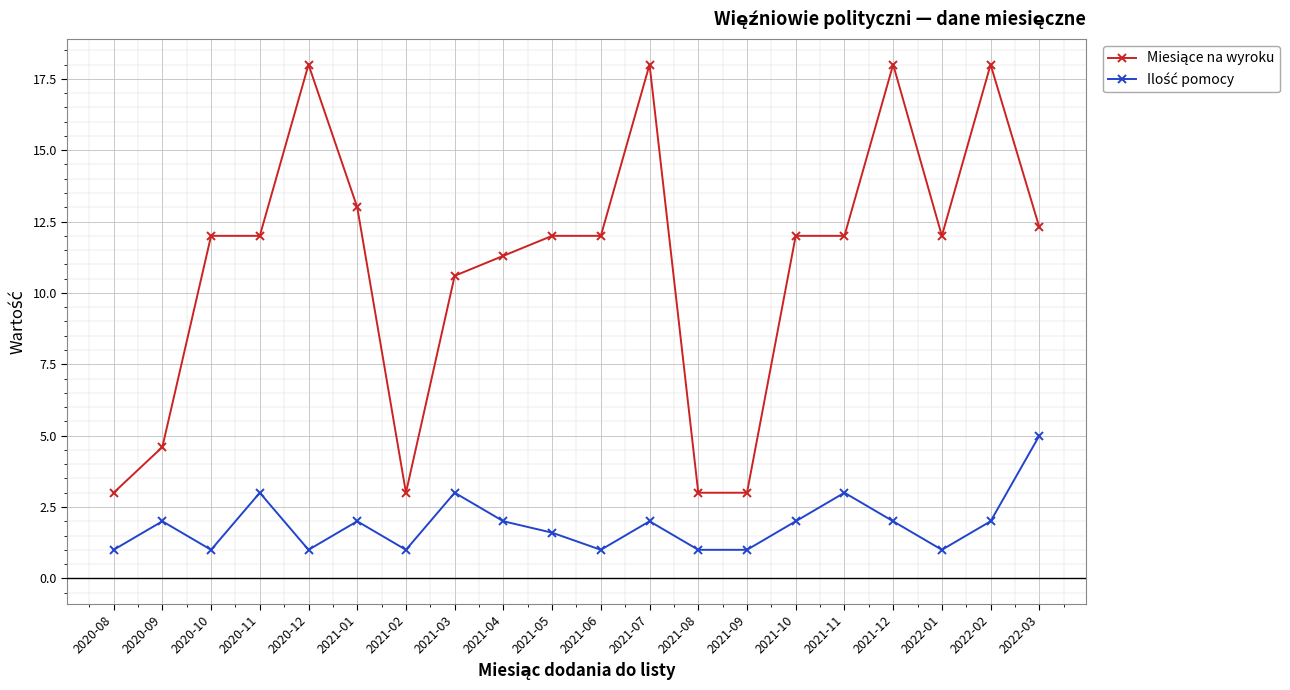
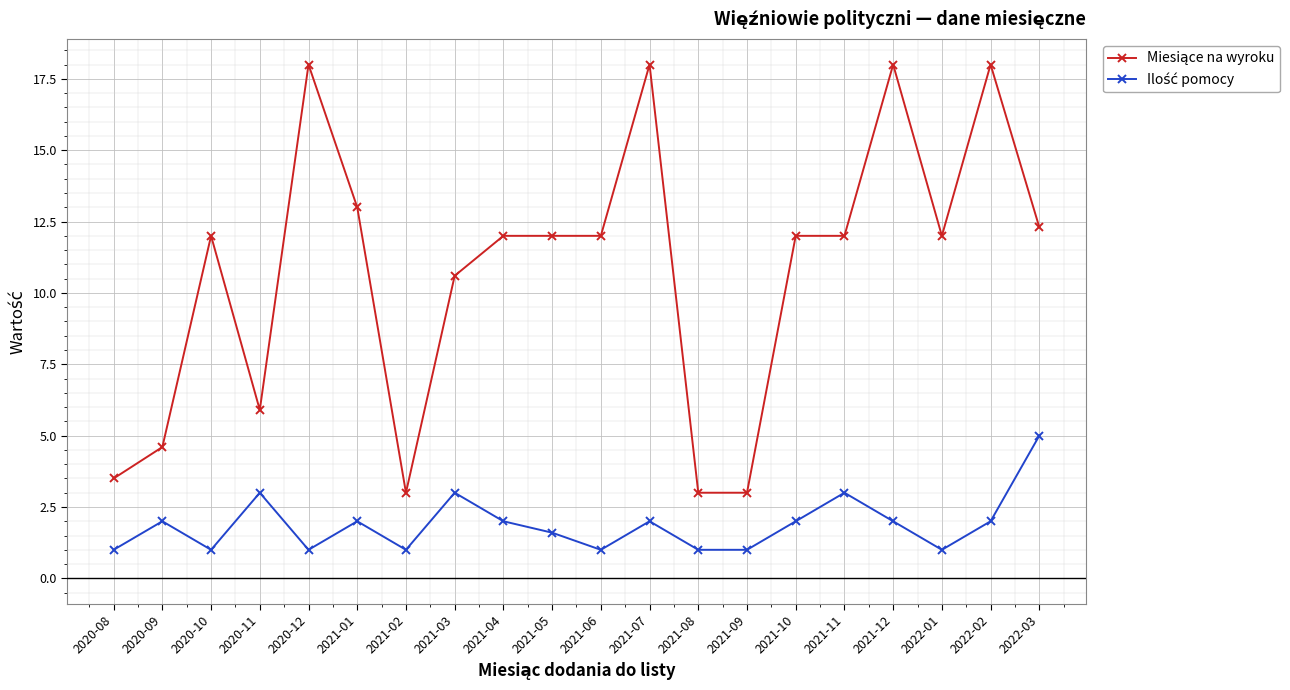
  {
    "Miesiące na wyroku": {
-     "2020-08": 3.0,
+     "2020-08": 3.5,
      "2020-09": 4.6,
      "2020-10": 12.0,
-     "2020-11": 12.0,
+     "2020-11": 5.9,
      "2020-12": 18.0,
      "2021-01": 13.0,
      "2021-02": 3.0,
      "2021-03": 10.6,
-     "2021-04": 11.3,
+     "2021-04": 12.0,
      "2021-05": 12.0,
      "2021-06": 12.0,
      "2021-07": 18.0,
      "2021-08": 3.0,
      "2021-09": 3.0,
      "2021-10": 12.0,
      "2021-11": 12.0,
      "2021-12": 18.0,
      "2022-01": 12.0,
      "2022-02": 18.0,
      "2022-03": 12.3
    },
    "Ilość pomocy": {
      "2020-08": 1.0,
      "2020-09": 2.0,
      "2020-10": 1.0,
      "2020-11": 3.0,
      "2020-12": 1.0,
      "2021-01": 2.0,
      "2021-02": 1.0,
      "2021-03": 3.0,
      "2021-04": 2.0,
      "2021-05": 1.6,
      "2021-06": 1.0,
      "2021-07": 2.0,
      "2021-08": 1.0,
      "2021-09": 1.0,
      "2021-10": 2.0,
      "2021-11": 3.0,
      "2021-12": 2.0,
      "2022-01": 1.0,
      "2022-02": 2.0,
      "2022-03": 5.0
    }
  }
